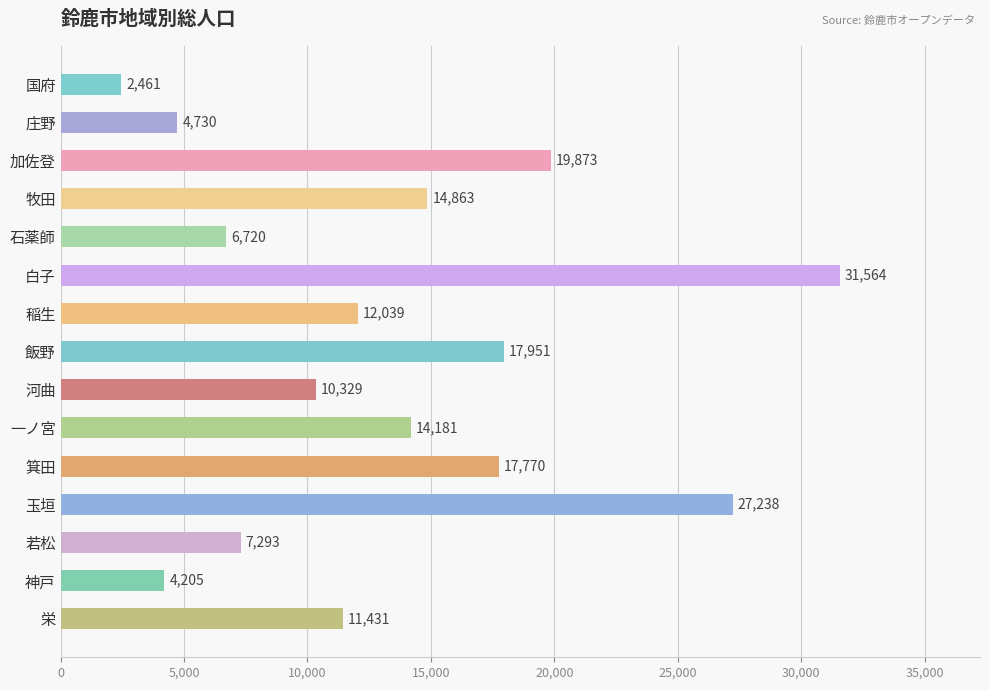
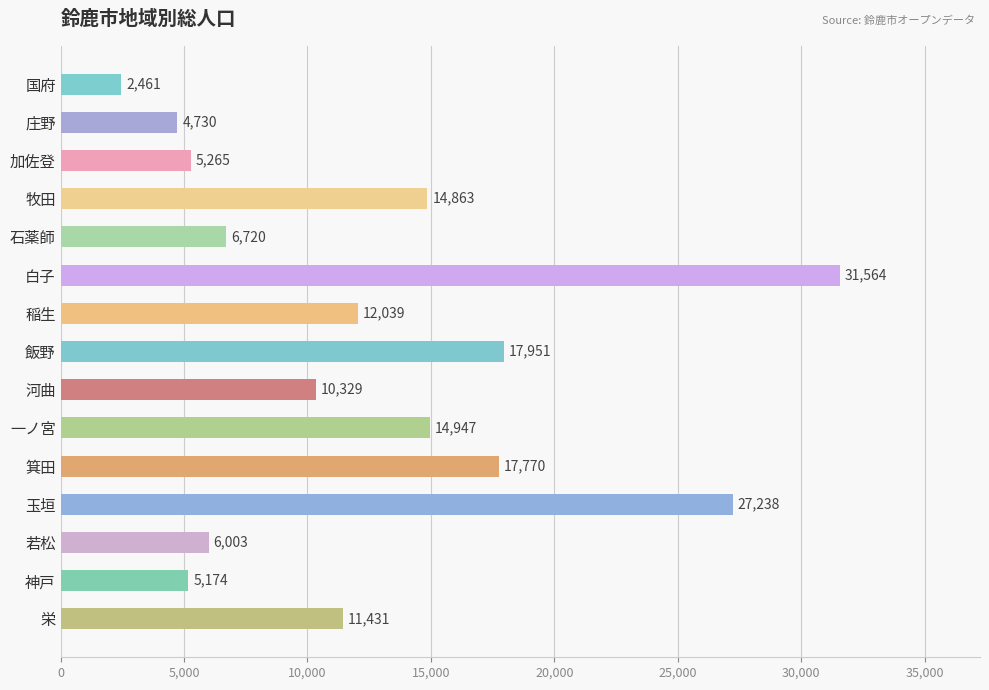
  {
    "国府": "2,461",
    "庄野": "4,730",
-   "加佐登": "19,873",
+   "加佐登": "5,265",
    "牧田": "14,863",
    "石薬師": "6,720",
    "白子": "31,564",
    "稲生": "12,039",
    "飯野": "17,951",
    "河曲": "10,329",
-   "一ノ宮": "14,181",
+   "一ノ宮": "14,947",
    "箕田": "17,770",
    "玉垣": "27,238",
-   "若松": "7,293",
-   "神戸": "4,205",
+   "若松": "6,003",
+   "神戸": "5,174",
    "栄": "11,431"
  }
